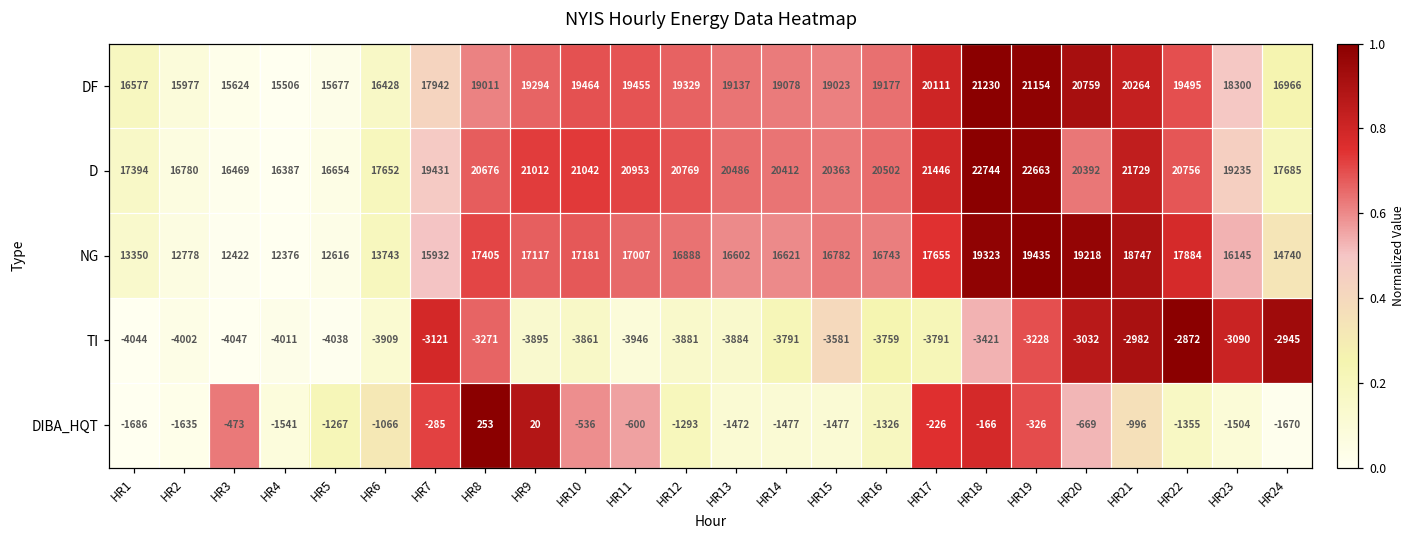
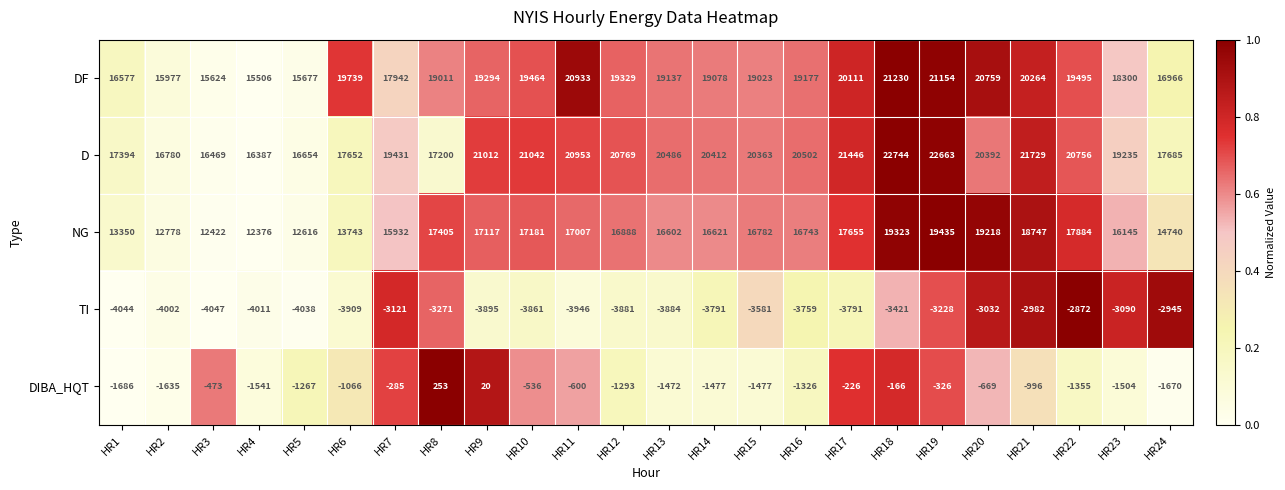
  {
    "DF": {
      "HR1": 16577,
      "HR2": 15977,
      "HR3": 15624,
      "HR4": 15506,
      "HR5": 15677,
-     "HR6": 16428,
+     "HR6": 19739,
      "HR7": 17942,
      "HR8": 19011,
      "HR9": 19294,
      "HR10": 19464,
-     "HR11": 19455,
+     "HR11": 20933,
      "HR12": 19329,
      "HR13": 19137,
      "HR14": 19078,
      "HR15": 19023,
      "HR16": 19177,
      "HR17": 20111,
      "HR18": 21230,
      "HR19": 21154,
      "HR20": 20759,
      "HR21": 20264,
      "HR22": 19495,
      "HR23": 18300,
      "HR24": 16966
    },
    "D": {
      "HR1": 17394,
      "HR2": 16780,
      "HR3": 16469,
      "HR4": 16387,
      "HR5": 16654,
      "HR6": 17652,
      "HR7": 19431,
-     "HR8": 20676,
+     "HR8": 17200,
      "HR9": 21012,
      "HR10": 21042,
      "HR11": 20953,
      "HR12": 20769,
      "HR13": 20486,
      "HR14": 20412,
      "HR15": 20363,
      "HR16": 20502,
      "HR17": 21446,
      "HR18": 22744,
      "HR19": 22663,
      "HR20": 20392,
      "HR21": 21729,
      "HR22": 20756,
      "HR23": 19235,
      "HR24": 17685
    },
    "NG": {
      "HR1": 13350,
      "HR2": 12778,
      "HR3": 12422,
      "HR4": 12376,
      "HR5": 12616,
      "HR6": 13743,
      "HR7": 15932,
      "HR8": 17405,
      "HR9": 17117,
      "HR10": 17181,
      "HR11": 17007,
      "HR12": 16888,
      "HR13": 16602,
      "HR14": 16621,
      "HR15": 16782,
      "HR16": 16743,
      "HR17": 17655,
      "HR18": 19323,
      "HR19": 19435,
      "HR20": 19218,
      "HR21": 18747,
      "HR22": 17884,
      "HR23": 16145,
      "HR24": 14740
    },
    "TI": {
      "HR1": -4044,
      "HR2": -4002,
      "HR3": -4047,
      "HR4": -4011,
      "HR5": -4038,
      "HR6": -3909,
      "HR7": -3121,
      "HR8": -3271,
      "HR9": -3895,
      "HR10": -3861,
      "HR11": -3946,
      "HR12": -3881,
      "HR13": -3884,
      "HR14": -3791,
      "HR15": -3581,
      "HR16": -3759,
      "HR17": -3791,
      "HR18": -3421,
      "HR19": -3228,
      "HR20": -3032,
      "HR21": -2982,
      "HR22": -2872,
      "HR23": -3090,
      "HR24": -2945
    },
    "DIBA_HQT": {
      "HR1": -1686,
      "HR2": -1635,
      "HR3": -473,
      "HR4": -1541,
      "HR5": -1267,
      "HR6": -1066,
      "HR7": -285,
      "HR8": 253,
      "HR9": 20,
      "HR10": -536,
      "HR11": -600,
      "HR12": -1293,
      "HR13": -1472,
      "HR14": -1477,
      "HR15": -1477,
      "HR16": -1326,
      "HR17": -226,
      "HR18": -166,
      "HR19": -326,
      "HR20": -669,
      "HR21": -996,
      "HR22": -1355,
      "HR23": -1504,
      "HR24": -1670
    }
  }
